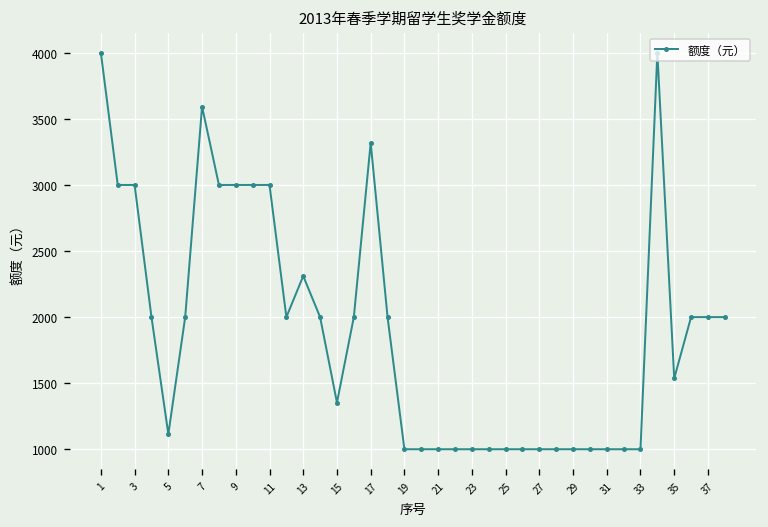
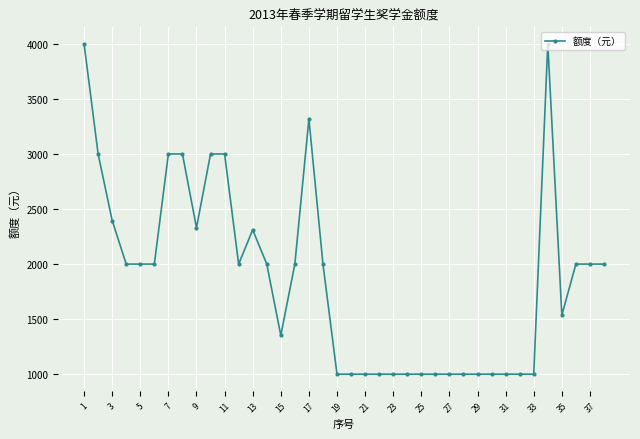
  {
    "1": 4000,
-   "3": 3000,
-   "5": 1110,
-   "7": 3590,
-   "9": 3000,
+   "3": 2400,
+   "5": 2000,
+   "7": 3000,
+   "9": 2330,
    "11": 3000,
    "13": 2310,
    "15": 1350,
    "17": 3320,
    "19": 1000,
    "21": 1000,
    "23": 1000,
    "25": 1000,
    "27": 1000,
    "29": 1000,
    "31": 1000,
    "33": 1000,
    "35": 1540,
    "37": 2000
  }
